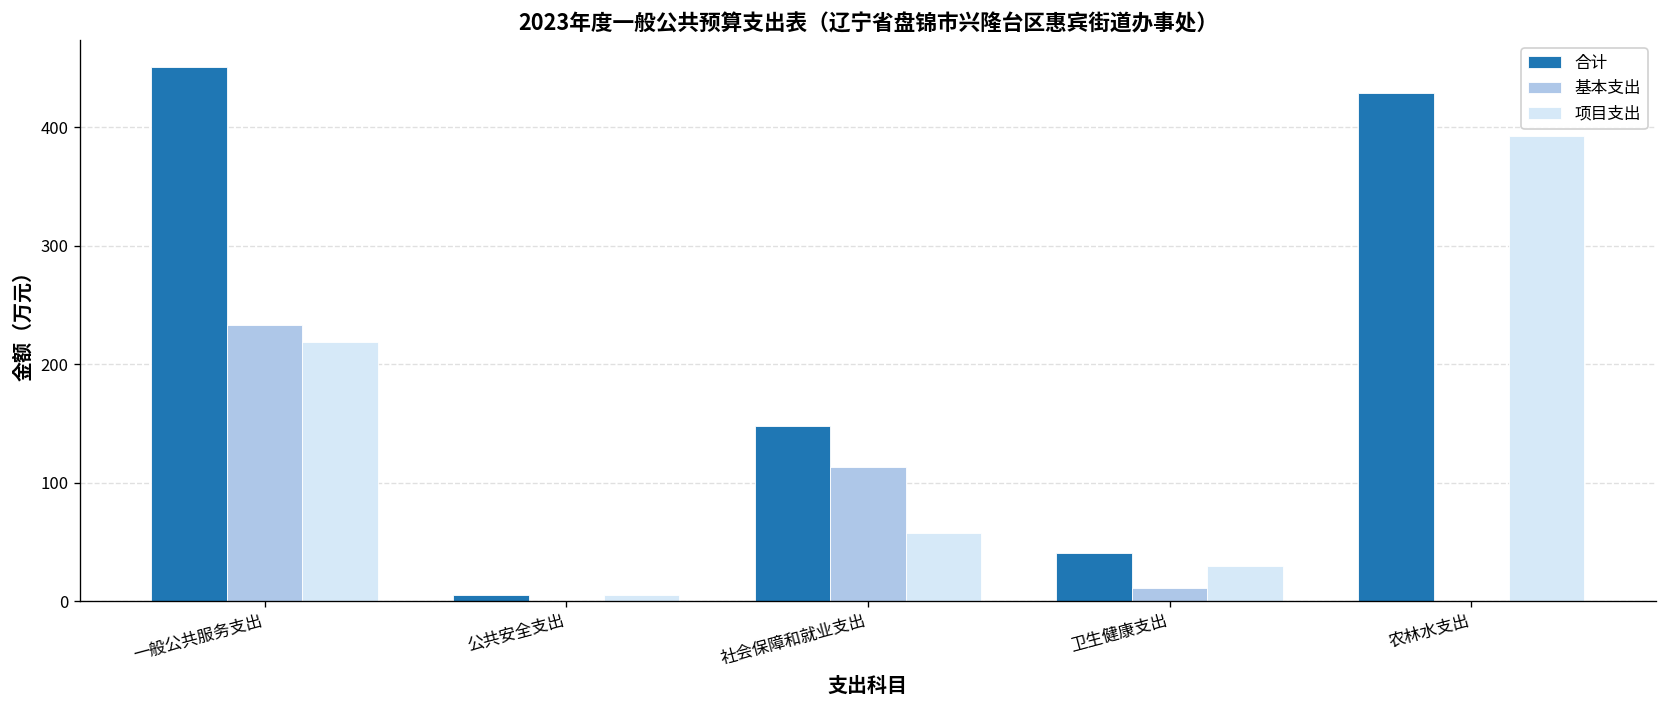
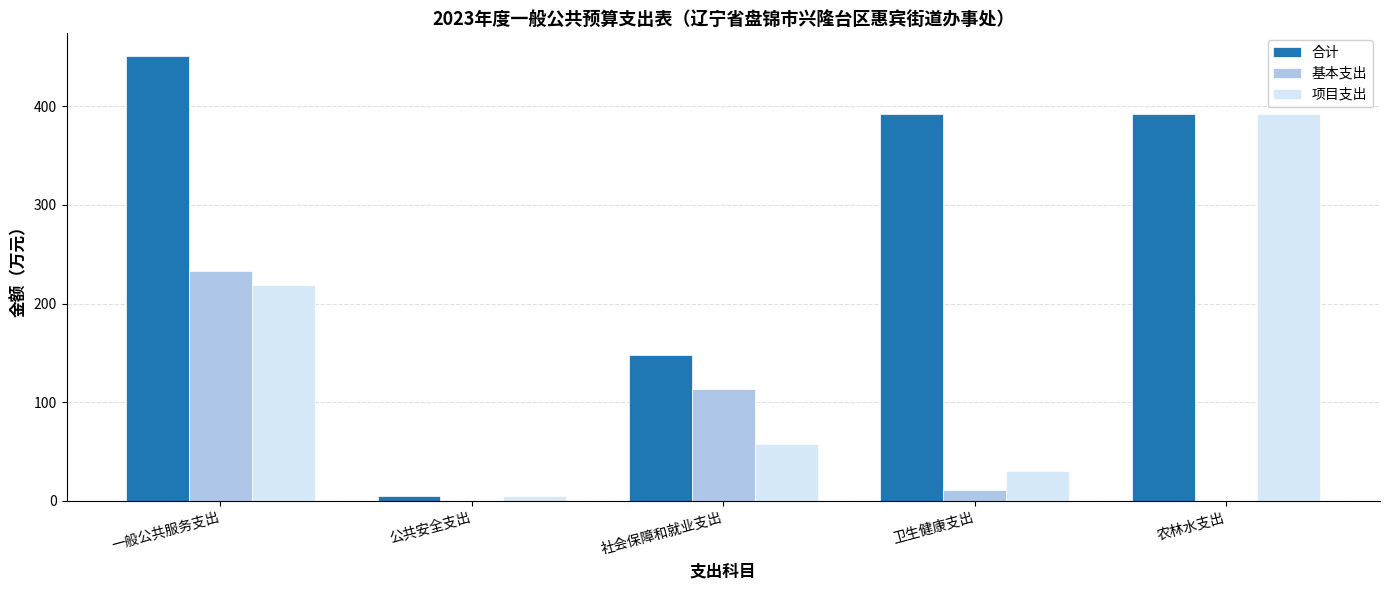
  {
    "合计": {
      "一般公共服务支出": 450,
      "公共安全支出": 10,
      "社会保障和就业支出": 150,
-     "卫生健康支出": 40,
-     "农林水支出": 430
+     "卫生健康支出": 390,
+     "农林水支出": 390
    }
  }
